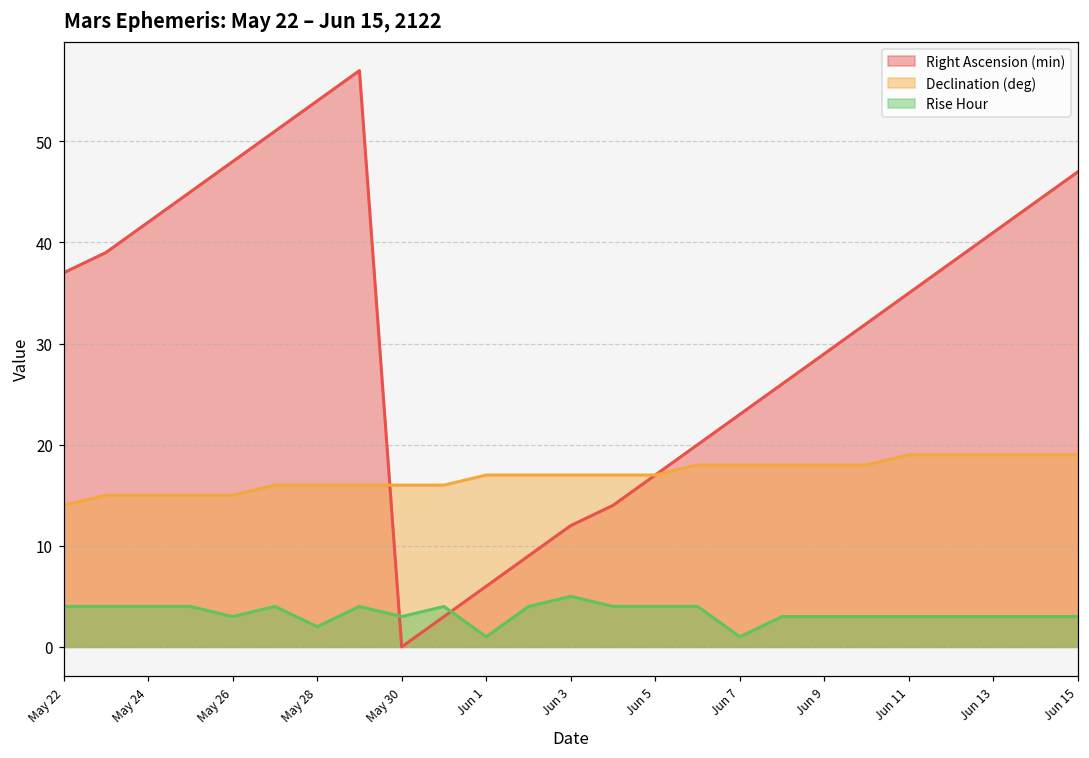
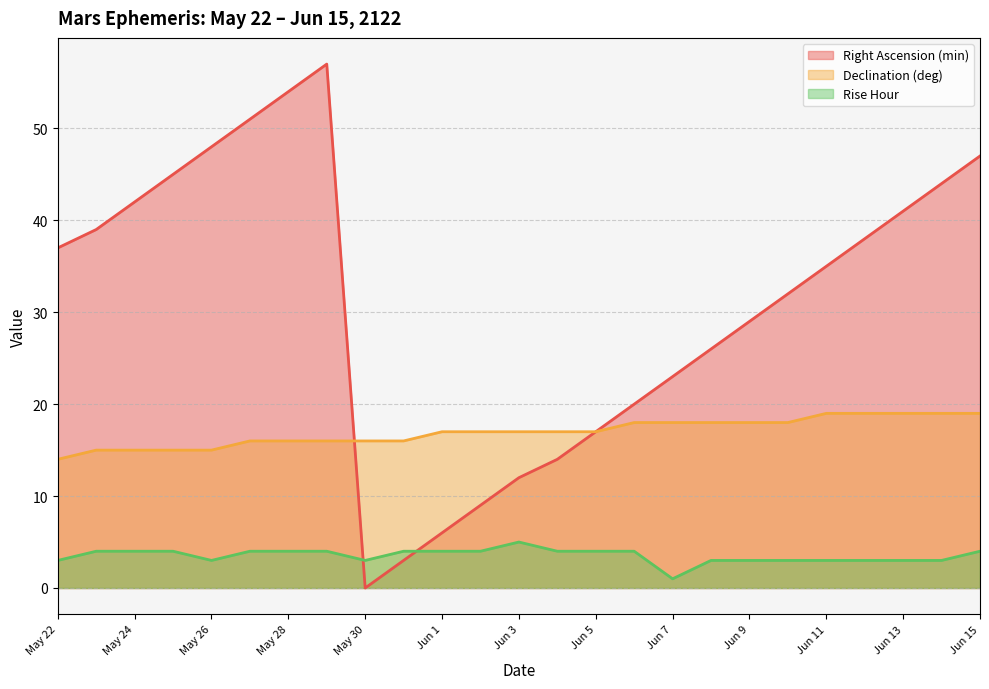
  {
    "Rise Hour": {
-     "May 22": 4,
+     "May 22": 3,
      "May 24": 4,
      "May 26": 3,
-     "May 28": 2,
+     "May 28": 4,
      "May 30": 3,
-     "Jun 1": 1,
+     "Jun 1": 4,
      "Jun 3": 5,
      "Jun 5": 4,
      "Jun 7": 1,
      "Jun 9": 3,
      "Jun 11": 3,
      "Jun 13": 3,
-     "Jun 15": 3
+     "Jun 15": 4
    }
  }
